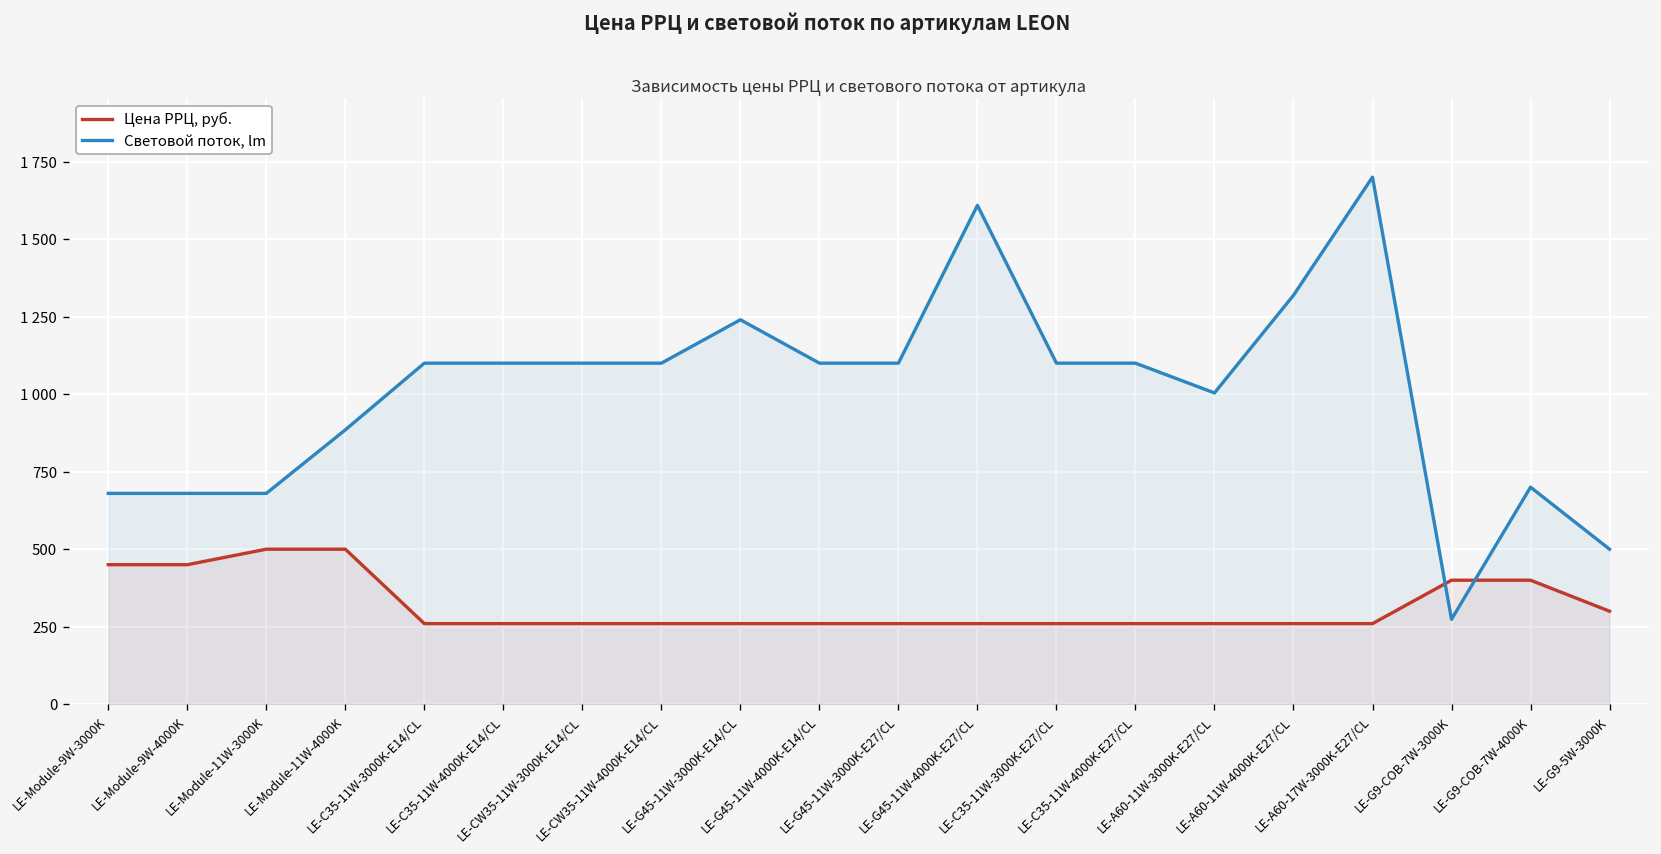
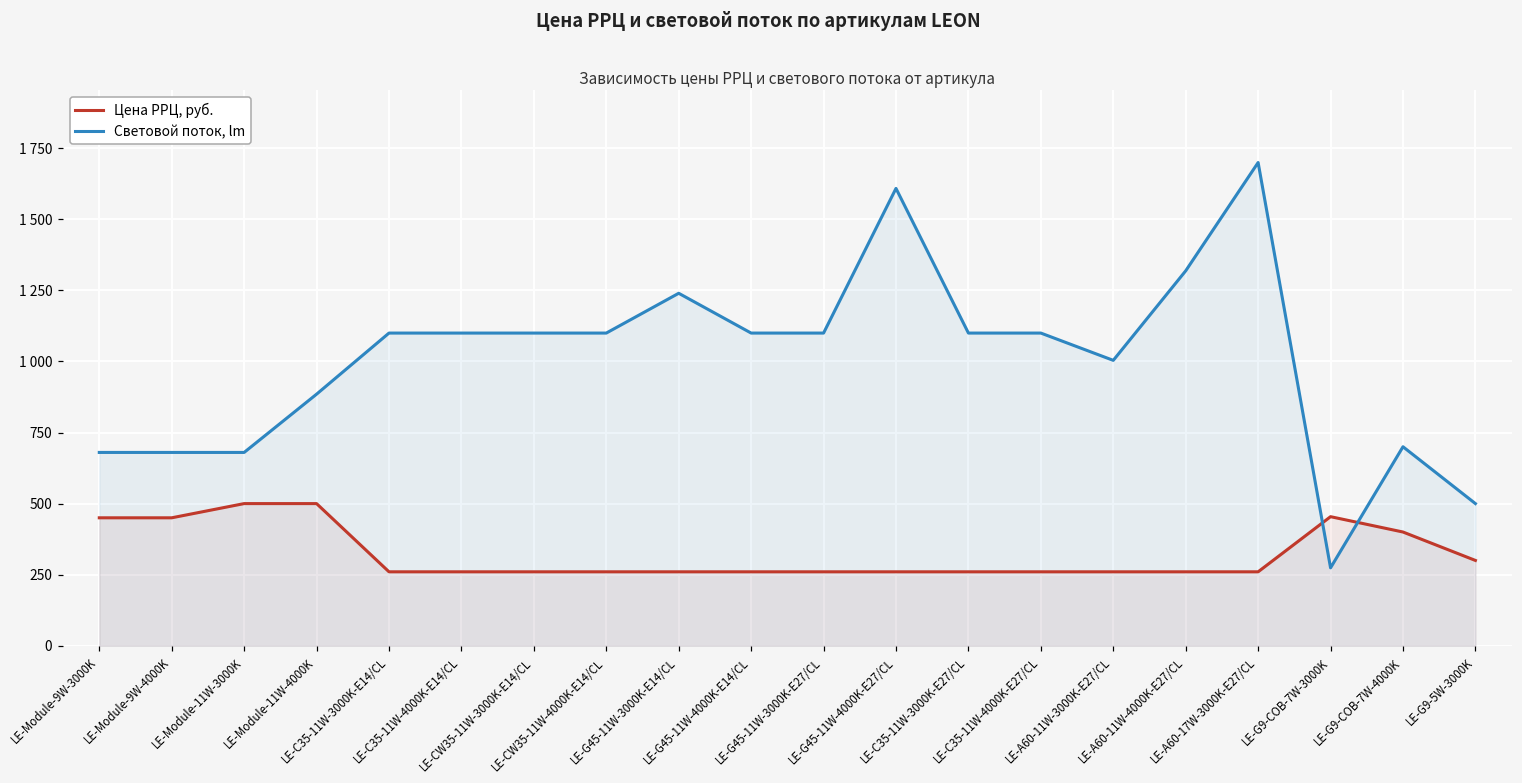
  {
    "Цена РРЦ, руб.": {
      "LE-Module-9W-3000K": 450,
      "LE-Module-9W-4000K": 450,
      "LE-Module-11W-3000K": 500,
      "LE-Module-11W-4000K": 500,
      "LE-C35-11W-3000K-E14/CL": 260,
      "LE-C35-11W-4000K-E14/CL": 260,
      "LE-CW35-11W-3000K-E14/CL": 260,
      "LE-CW35-11W-4000K-E14/CL": 260,
      "LE-G45-11W-3000K-E14/CL": 260,
      "LE-G45-11W-4000K-E14/CL": 260,
      "LE-G45-11W-3000K-E27/CL": 260,
      "LE-G45-11W-4000K-E27/CL": 260,
      "LE-C35-11W-3000K-E27/CL": 260,
      "LE-C35-11W-4000K-E27/CL": 260,
      "LE-A60-11W-3000K-E27/CL": 260,
      "LE-A60-11W-4000K-E27/CL": 260,
      "LE-A60-17W-3000K-E27/CL": 260,
-     "LE-G9-COB-7W-3000K": 400,
+     "LE-G9-COB-7W-3000K": 450,
      "LE-G9-COB-7W-4000K": 400,
      "LE-G9-5W-3000K": 300
    },
    "Световой поток, lm": {
      "LE-Module-9W-3000K": 680,
      "LE-Module-9W-4000K": 680,
      "LE-Module-11W-3000K": 680,
      "LE-Module-11W-4000K": 890,
      "LE-C35-11W-3000K-E14/CL": 1100,
      "LE-C35-11W-4000K-E14/CL": 1100,
      "LE-CW35-11W-3000K-E14/CL": 1100,
      "LE-CW35-11W-4000K-E14/CL": 1100,
      "LE-G45-11W-3000K-E14/CL": 1240,
      "LE-G45-11W-4000K-E14/CL": 1100,
      "LE-G45-11W-3000K-E27/CL": 1100,
      "LE-G45-11W-4000K-E27/CL": 1610,
      "LE-C35-11W-3000K-E27/CL": 1100,
      "LE-C35-11W-4000K-E27/CL": 1100,
      "LE-A60-11W-3000K-E27/CL": 1000,
      "LE-A60-11W-4000K-E27/CL": 1320,
      "LE-A60-17W-3000K-E27/CL": 1700,
      "LE-G9-COB-7W-3000K": 270,
      "LE-G9-COB-7W-4000K": 700,
      "LE-G9-5W-3000K": 500
    }
  }
